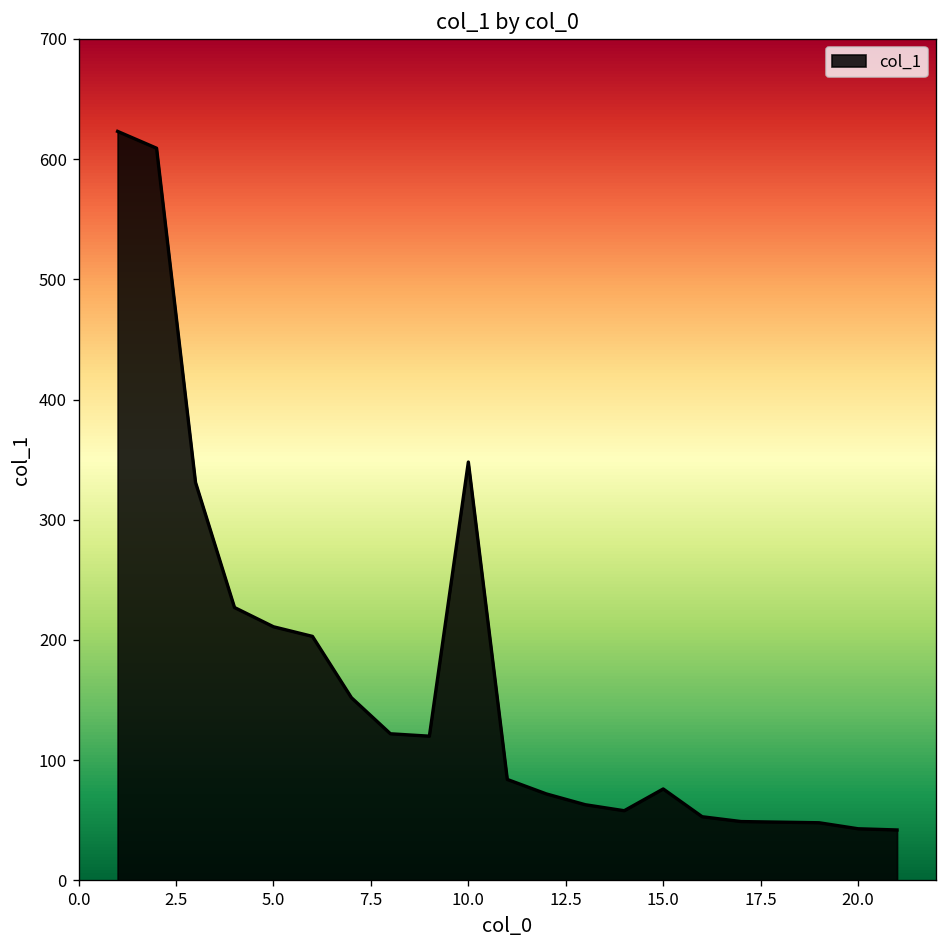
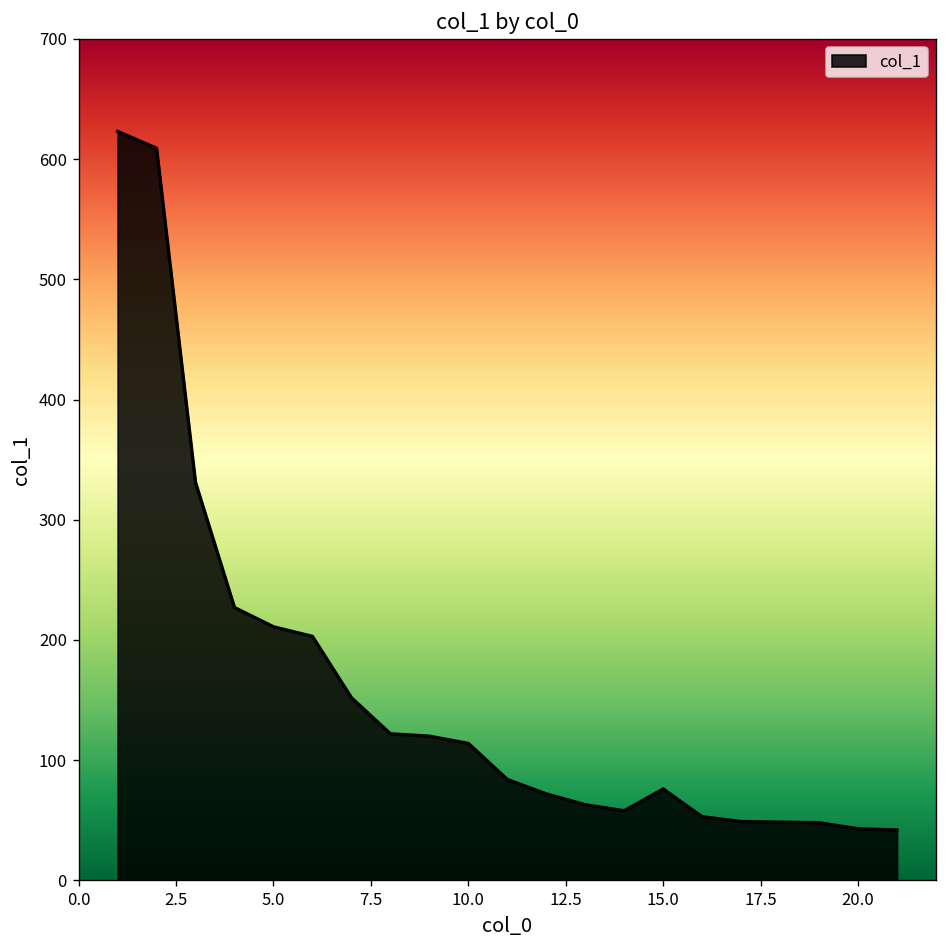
  {
    "5.0": 211,
-   "10.0": 348,
+   "10.0": 114,
    "15.0": 76,
    "20.0": 43
  }
